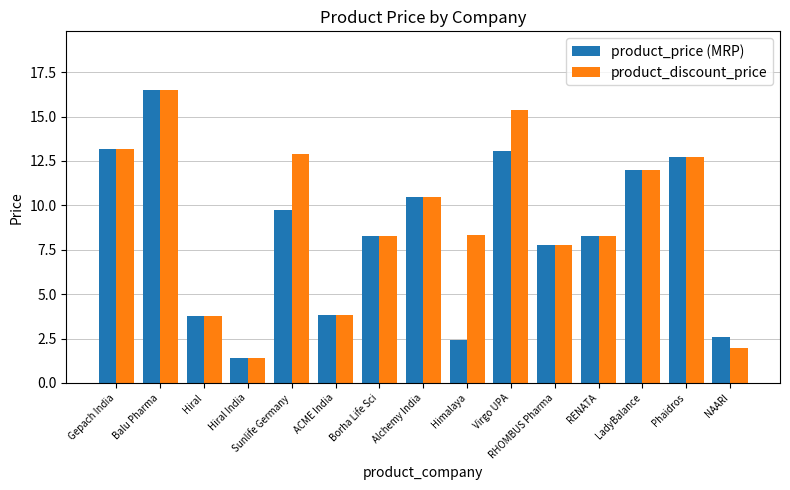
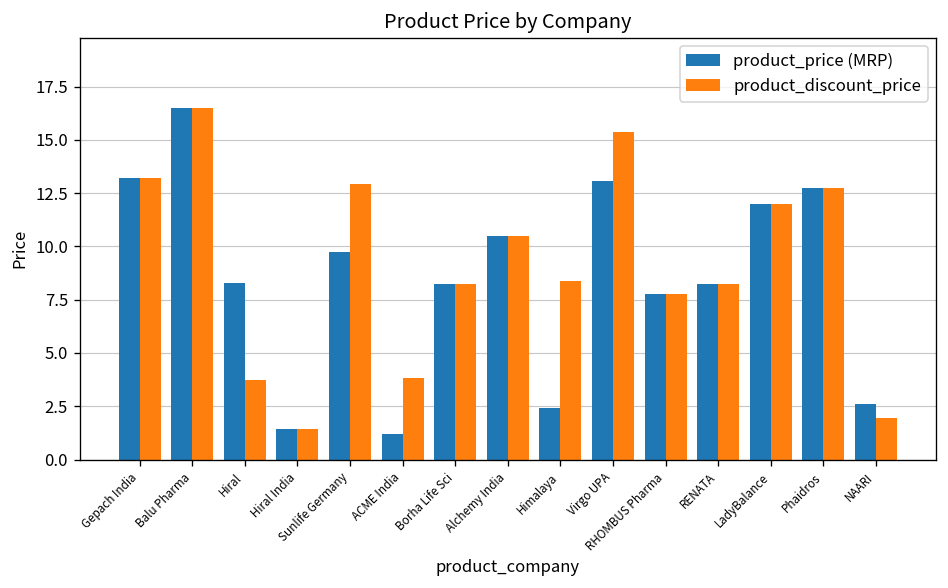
  {
    "product_price (MRP)": {
      "Gepach India": 13.2,
      "Balu Pharma": 16.5,
-     "Hiral": 3.8,
+     "Hiral": 8.3,
      "Hiral India": 1.4,
      "Sunlife Germany": 9.8,
-     "ACME India": 3.8,
+     "ACME India": 1.2,
      "Borha Life Sci": 8.3,
      "Alchemy India": 10.5,
      "Himalaya": 2.4,
      "Virgo UPA": 13.0,
      "RHOMBUS Pharma": 7.8,
      "RENATA": 8.3,
      "LadyBalance": 12.0,
      "Phaidros": 12.7,
      "NAARI": 2.6
    },
    "product_discount_price": {
      "Gepach India": 13.2,
      "Balu Pharma": 16.5,
      "Hiral": 3.8,
      "Hiral India": 1.4,
      "Sunlife Germany": 12.9,
      "ACME India": 3.8,
      "Borha Life Sci": 8.3,
      "Alchemy India": 10.5,
      "Himalaya": 8.4,
      "Virgo UPA": 15.4,
      "RHOMBUS Pharma": 7.8,
      "RENATA": 8.3,
      "LadyBalance": 12.0,
      "Phaidros": 12.7,
      "NAARI": 2.0
    }
  }
